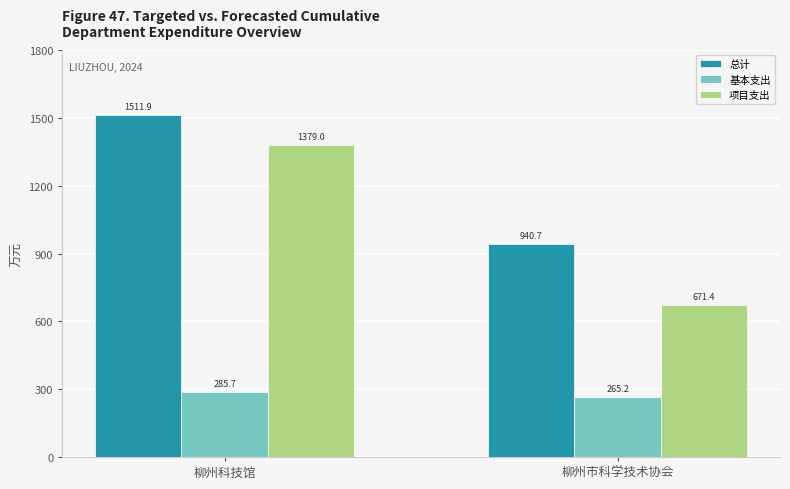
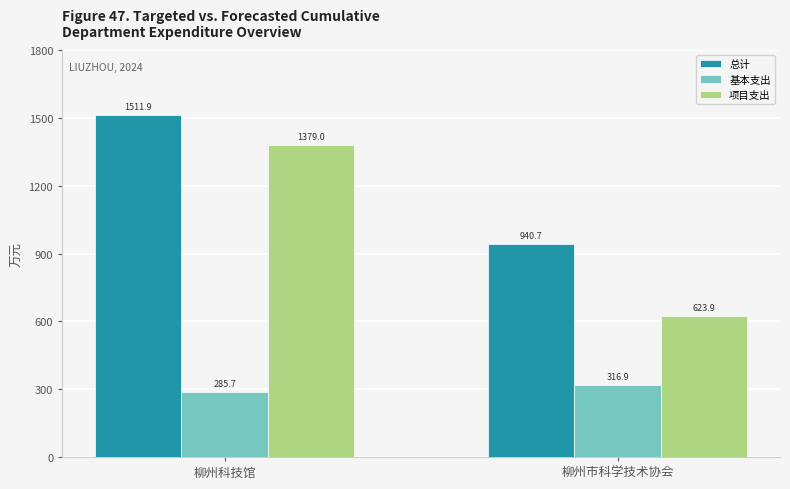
  {
    "总计": {
      "柳州科技馆": 1511.9,
      "柳州市科学技术协会": 940.7
    },
    "基本支出": {
      "柳州科技馆": 285.7,
-     "柳州市科学技术协会": 265.2
+     "柳州市科学技术协会": 316.9
    },
    "项目支出": {
      "柳州科技馆": 1379.0,
-     "柳州市科学技术协会": 671.4
+     "柳州市科学技术协会": 623.9
    }
  }
